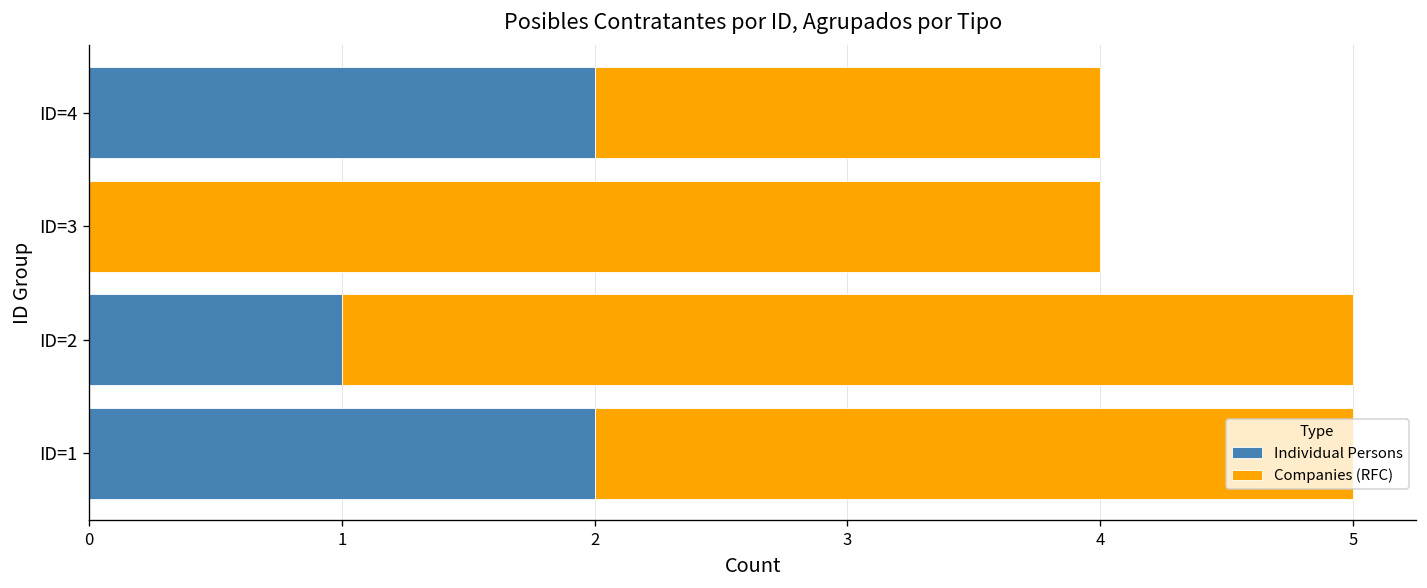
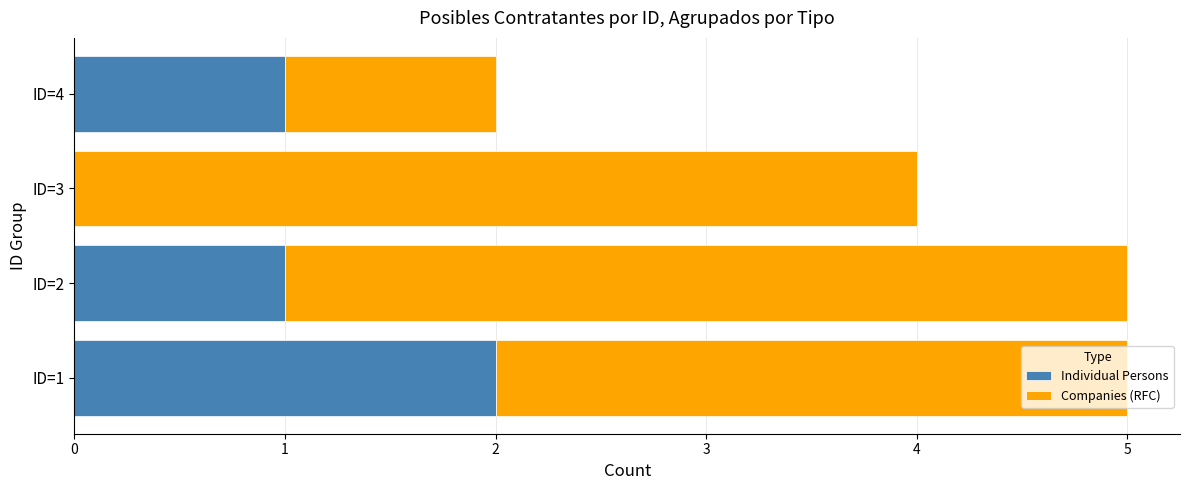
  {
    "Individual Persons": {
-     "ID=4": 2,
+     "ID=4": 1,
      "ID=3": 0,
      "ID=2": 1,
      "ID=1": 2
    },
    "Companies (RFC)": {
-     "ID=4": 2,
+     "ID=4": 1,
      "ID=3": 4,
      "ID=2": 4
    }
  }
